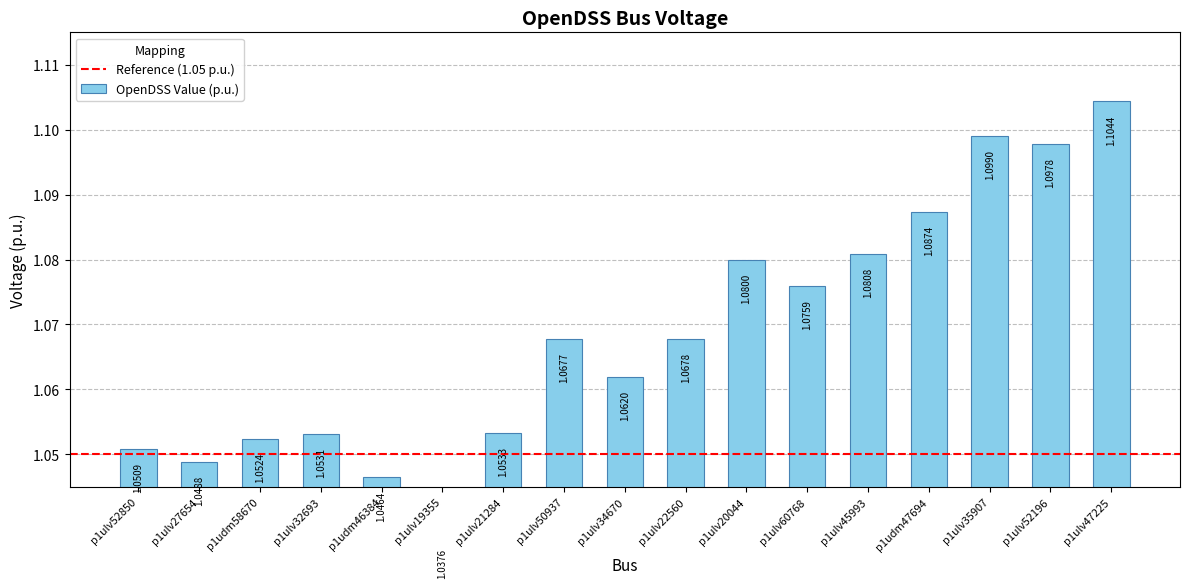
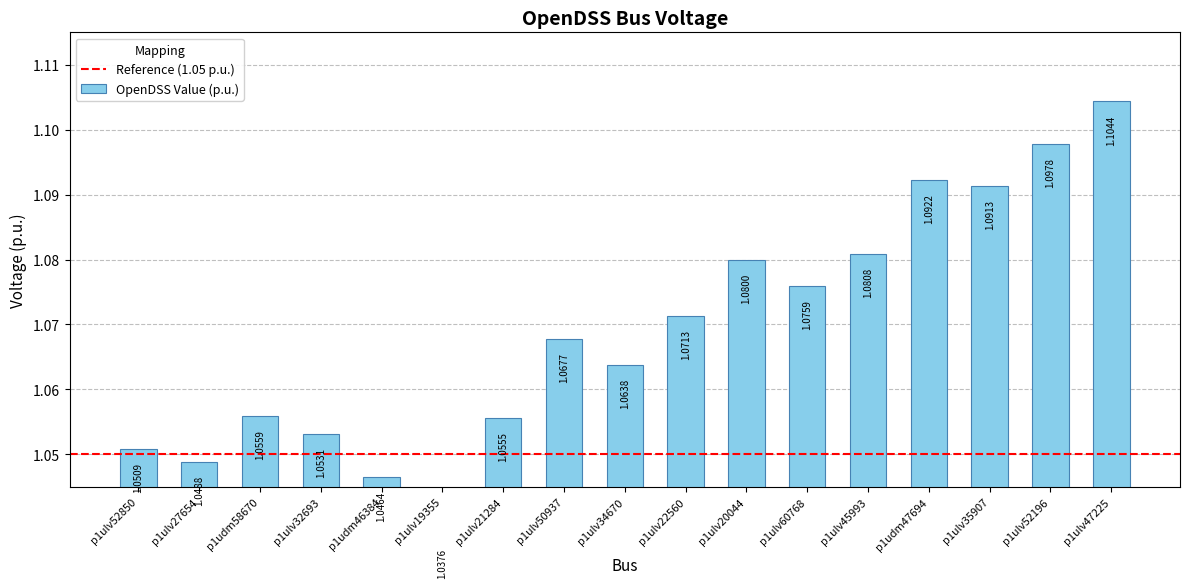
  {
    "p1ulv52850": 1.0509,
    "p1ulv27654": 1.0488,
-   "p1udm58670": 1.0524,
+   "p1udm58670": 1.0559,
    "p1ulv32693": 1.0531,
    "p1udm46384": 1.0464,
-   "p1ulv21284": 1.0533,
+   "p1ulv21284": 1.0555,
    "p1ulv50937": 1.0677,
-   "p1ulv34670": 1.0620,
-   "p1ulv22560": 1.0678,
+   "p1ulv34670": 1.0638,
+   "p1ulv22560": 1.0713,
    "p1ulv20044": 1.0800,
    "p1ulv60768": 1.0759,
    "p1ulv45993": 1.0808,
-   "p1udm47694": 1.0874,
-   "p1ulv35907": 1.0990,
+   "p1udm47694": 1.0922,
+   "p1ulv35907": 1.0913,
    "p1ulv52196": 1.0978,
    "p1ulv47225": 1.1044
  }
